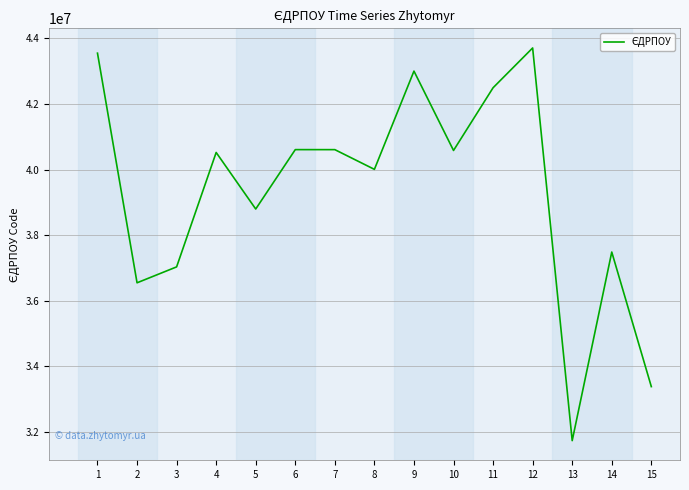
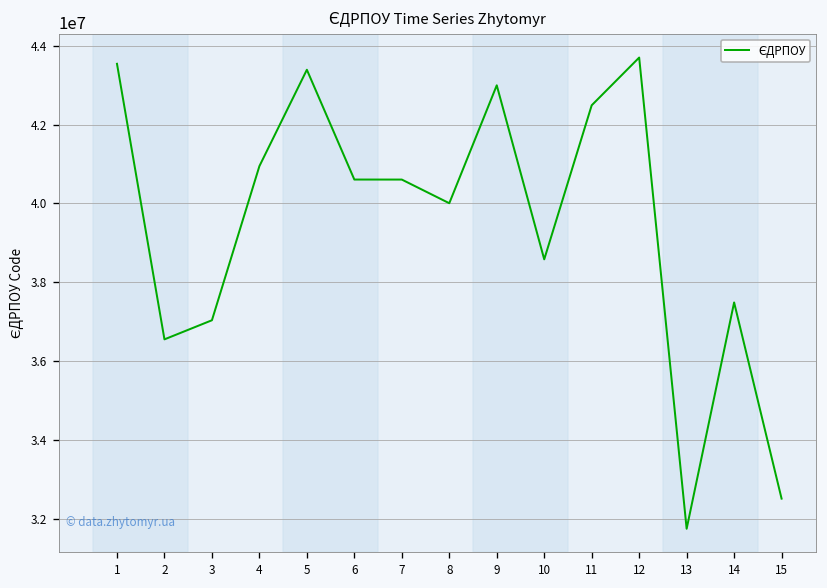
  {
    "1": 43500000,
    "2": 36500000,
    "3": 37000000,
-   "4": 40500000,
-   "5": 38800000,
+   "4": 40900000,
+   "5": 43400000,
    "6": 40600000,
    "7": 40600000,
    "8": 40000000,
    "9": 43000000,
-   "10": 40600000,
+   "10": 38600000,
    "11": 42500000,
    "12": 43700000,
    "13": 31700000,
    "14": 37500000,
-   "15": 33400000
+   "15": 32500000
  }
